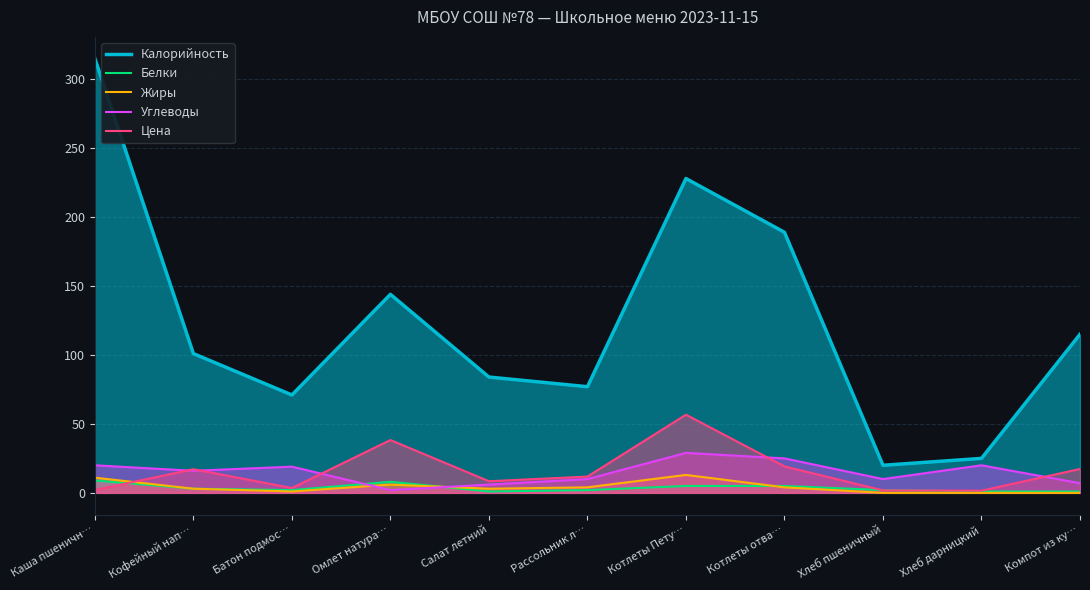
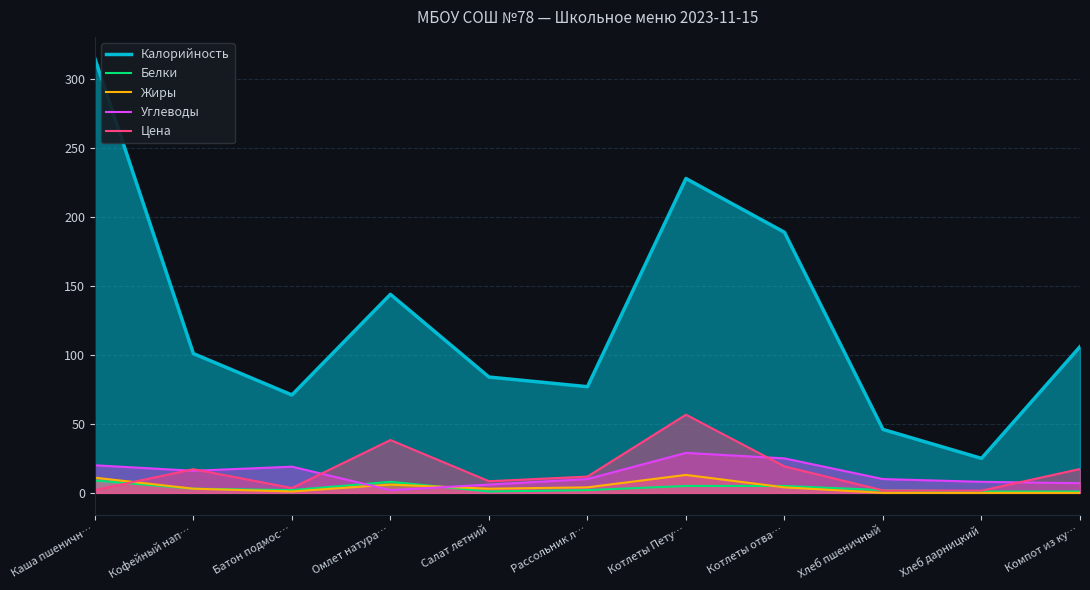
  {
    "Калорийность": {
      "Каша пшеничн…": 315,
      "Кофейный нап…": 101,
      "Батон подмос…": 71,
      "Омлет натура…": 144,
      "Салат летний": 84,
      "Рассольник л…": 77,
      "Котлеты Пету…": 228,
      "Котлеты отва…": 189,
-     "Хлеб пшеничный": 20,
+     "Хлеб пшеничный": 46,
      "Хлеб дарницкий": 25,
-     "Компот из ку…": 115
+     "Компот из ку…": 106
    },
    "Белки": {
      "Каша пшеничн…": 9,
      "Омлет натура…": 8,
      "Салат летний": 1,
      "Рассольник л…": 2,
      "Котлеты Пету…": 5
    },
    "Жиры": {
      "Каша пшеничн…": 11,
      "Омлет натура…": 6,
      "Салат летний": 3,
      "Рассольник л…": 4,
      "Котлеты Пету…": 13
    },
    "Углеводы": {
      "Каша пшеничн…": 20,
      "Батон подмос…": 19,
      "Омлет натура…": 2,
      "Салат летний": 6,
      "Котлеты Пету…": 29,
      "Котлеты отва…": 25,
      "Хлеб пшеничный": 10,
-     "Хлеб дарницкий": 20,
+     "Хлеб дарницкий": 8,
      "Компот из ку…": 7
    },
    "Цена": {
      "Каша пшеничн…": 2,
      "Омлет натура…": 38,
      "Салат летний": 8,
      "Котлеты Пету…": 57,
      "Котлеты отва…": 19,
      "Компот из ку…": 17
    }
  }
